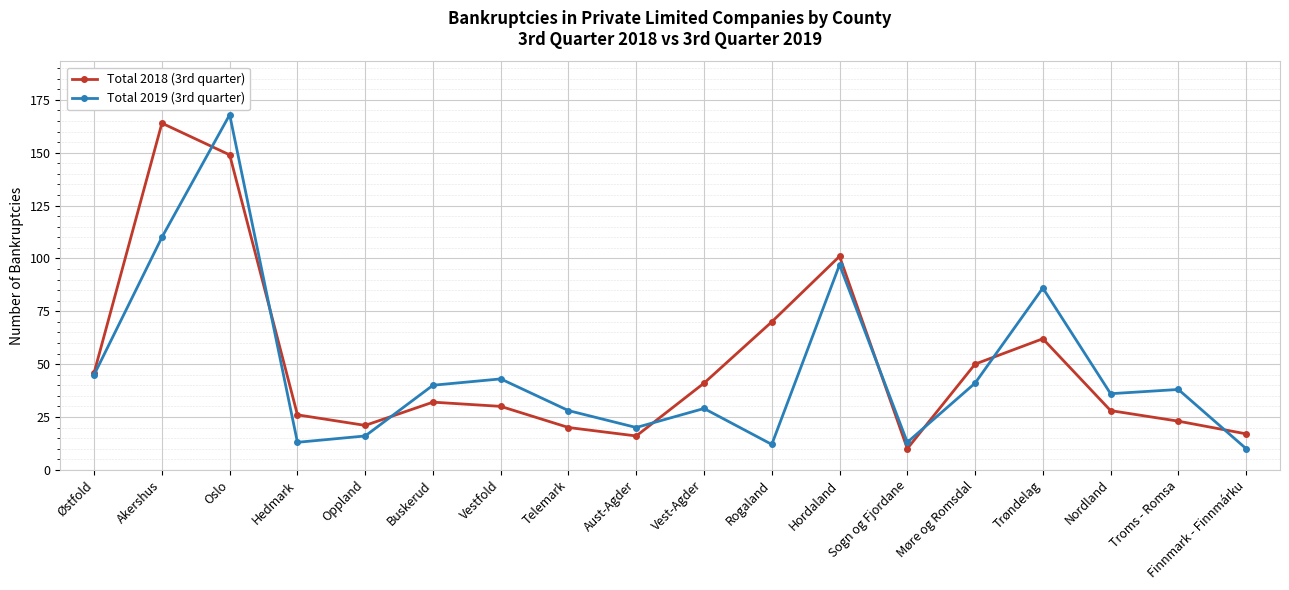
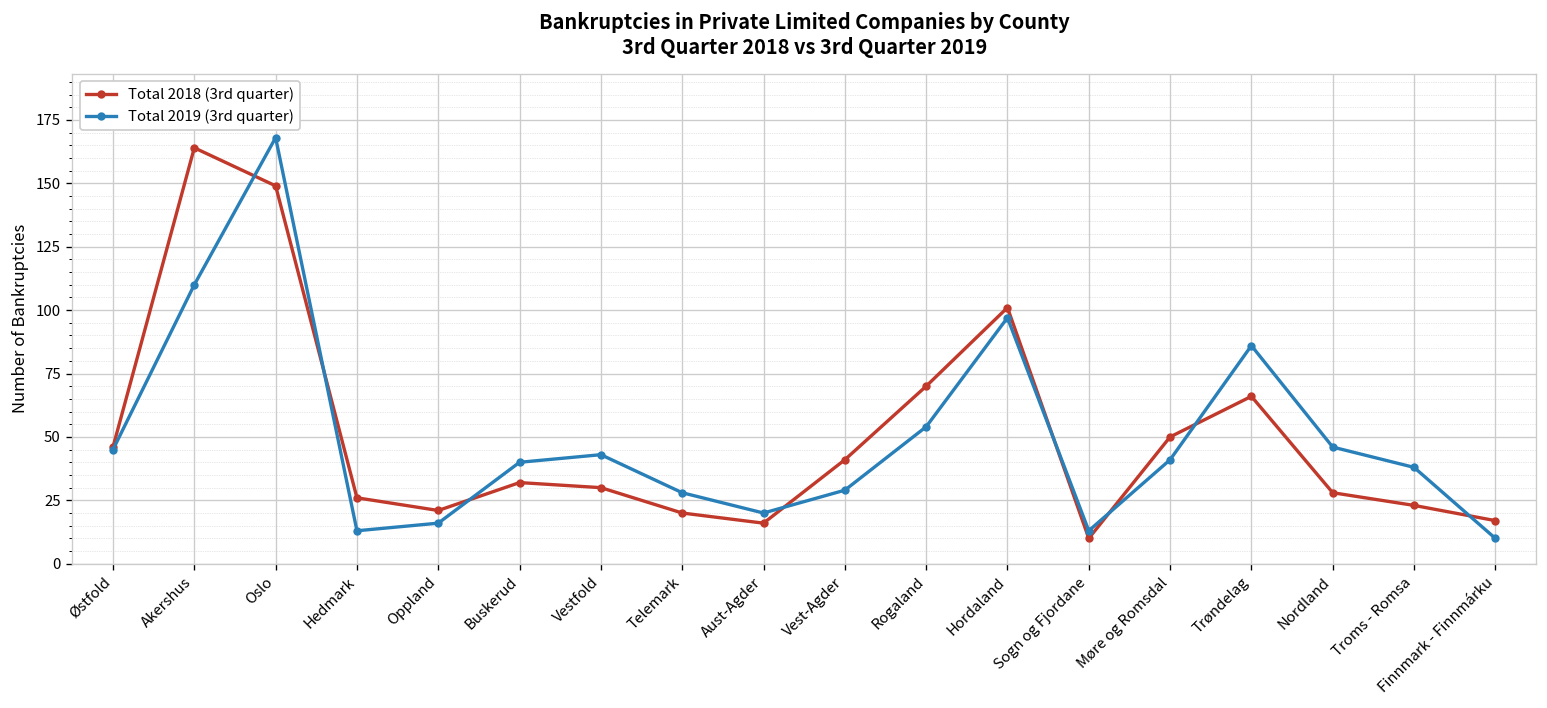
  {
    "Total 2018 (3rd quarter)": {
      "Akershus": 164,
      "Oslo": 149,
      "Hedmark": 26,
      "Oppland": 21,
      "Buskerud": 32,
      "Vestfold": 30,
      "Telemark": 20,
      "Aust-Agder": 16,
      "Vest-Agder": 41,
      "Rogaland": 70,
      "Hordaland": 101,
      "Sogn og Fjordane": 10,
      "Møre og Romsdal": 50,
-     "Trøndelag": 62,
+     "Trøndelag": 66,
      "Nordland": 28,
      "Troms - Romsa": 23,
      "Finnmark - Finnmárku": 17
    },
    "Total 2019 (3rd quarter)": {
      "Akershus": 110,
      "Oslo": 168,
      "Hedmark": 13,
      "Oppland": 16,
      "Buskerud": 40,
      "Vestfold": 43,
      "Telemark": 28,
      "Aust-Agder": 20,
      "Vest-Agder": 29,
-     "Rogaland": 12,
+     "Rogaland": 54,
      "Hordaland": 97,
      "Sogn og Fjordane": 13,
      "Møre og Romsdal": 41,
      "Trøndelag": 86,
-     "Nordland": 36,
+     "Nordland": 46,
      "Troms - Romsa": 38,
      "Finnmark - Finnmárku": 10
    }
  }
